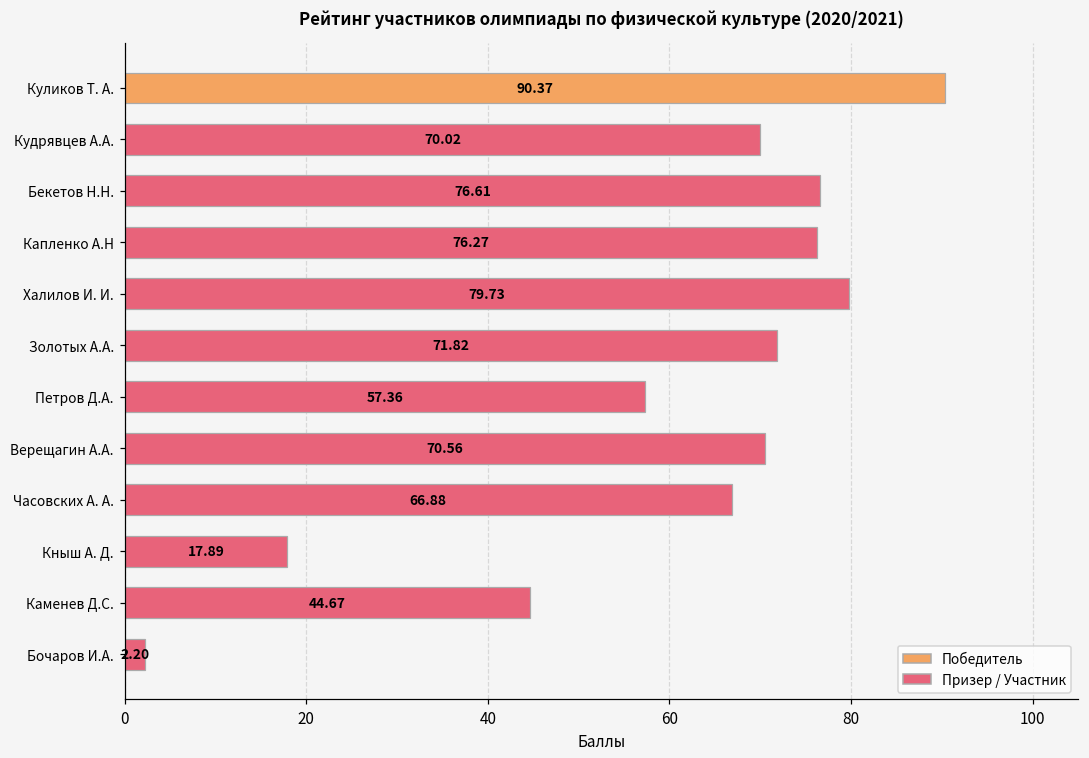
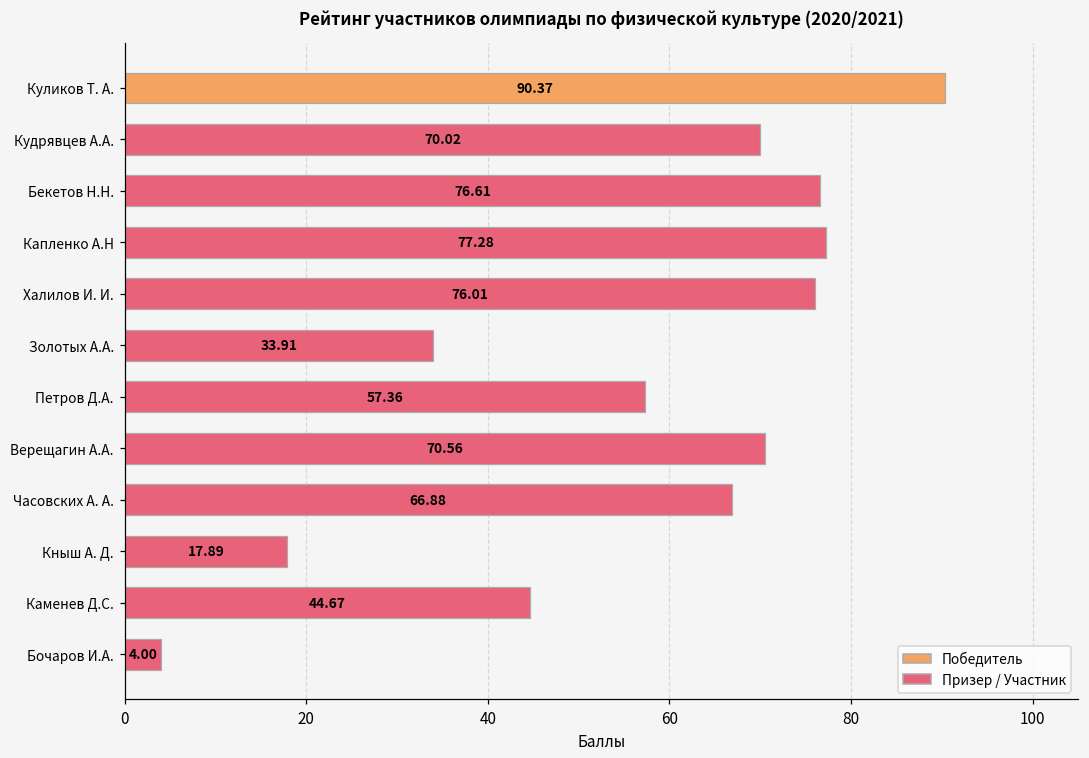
  {
    "Куликов Т. А.": 90.37,
    "Кудрявцев А.А.": 70.02,
    "Бекетов Н.Н.": 76.61,
-   "Капленко А.Н": 76.27,
-   "Халилов И. И.": 79.73,
-   "Золотых А.А.": 71.82,
+   "Капленко А.Н": 77.28,
+   "Халилов И. И.": 76.01,
+   "Золотых А.А.": 33.91,
    "Петров Д.А.": 57.36,
    "Верещагин А.А.": 70.56,
    "Часовских А. А.": 66.88,
    "Кныш А. Д.": 17.89,
    "Каменев Д.С.": 44.67,
-   "Бочаров И.А.": 2.20
+   "Бочаров И.А.": 4.00
  }
